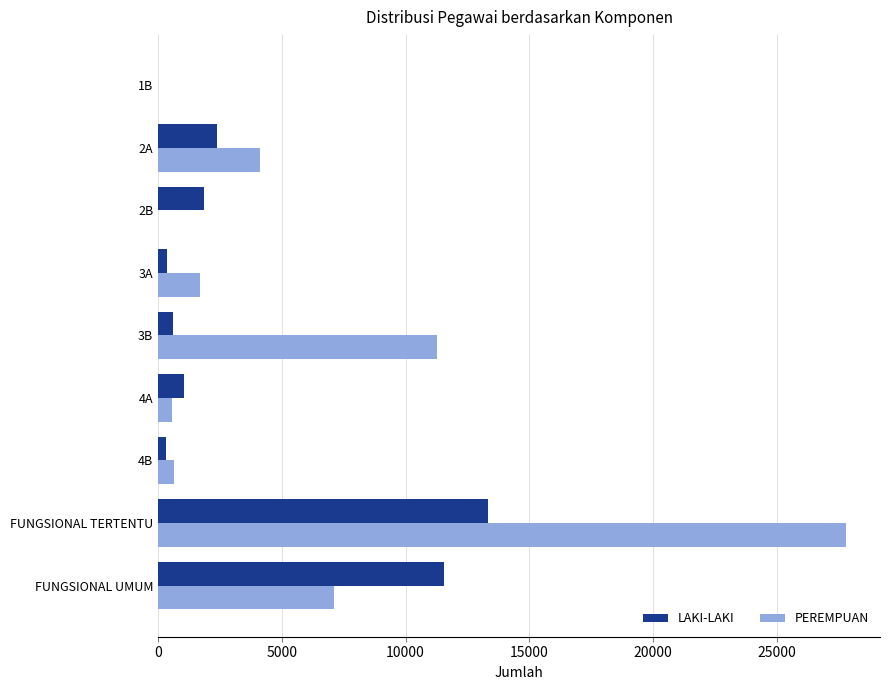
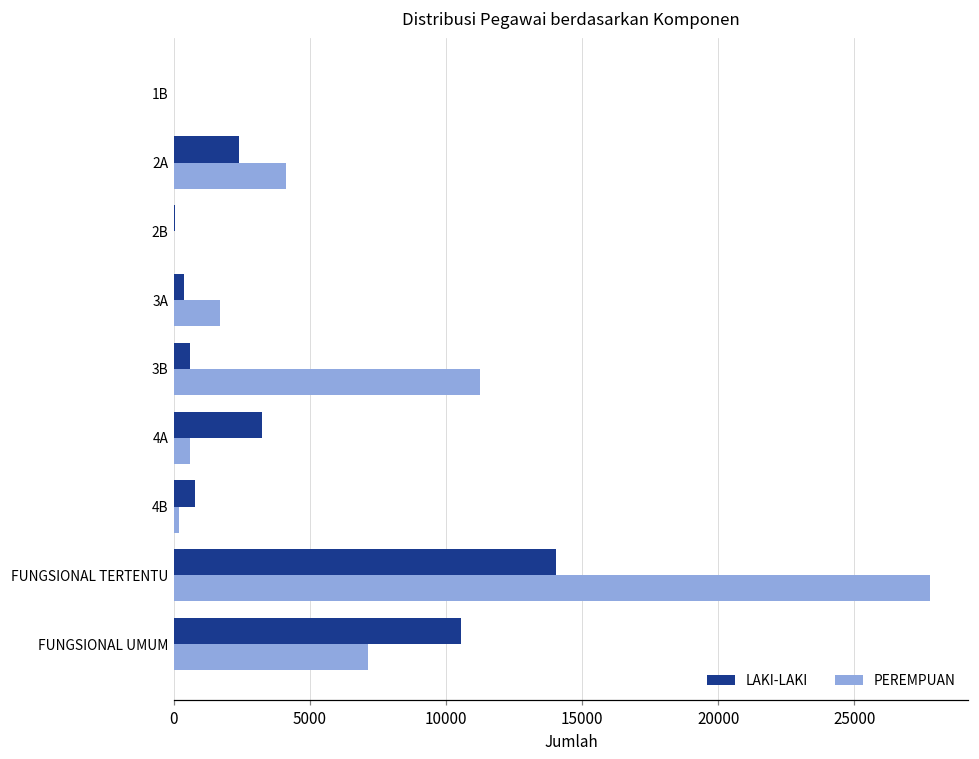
  {
    "LAKI-LAKI": {
      "2A": 2400,
-     "2B": 1900,
+     "2B": 0,
      "3A": 400,
      "3B": 600,
-     "4A": 1100,
-     "4B": 300,
-     "FUNGSIONAL TERTENTU": 13300,
-     "FUNGSIONAL UMUM": 11600
+     "4A": 3300,
+     "4B": 800,
+     "FUNGSIONAL TERTENTU": 14000,
+     "FUNGSIONAL UMUM": 10500
    },
    "PEREMPUAN": {
      "1B": 0,
      "2A": 4100,
      "3A": 1700,
      "3B": 11300,
      "4A": 600,
-     "4B": 600,
+     "4B": 200,
      "FUNGSIONAL TERTENTU": 27800,
      "FUNGSIONAL UMUM": 7100
    }
  }
